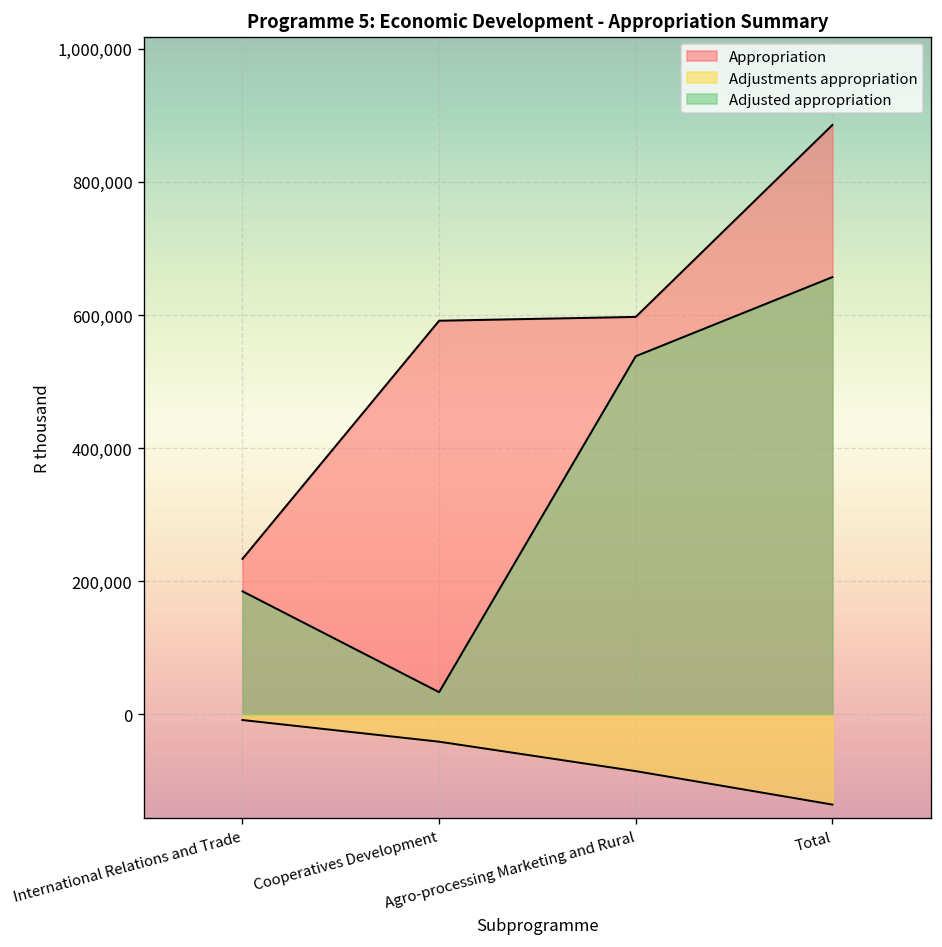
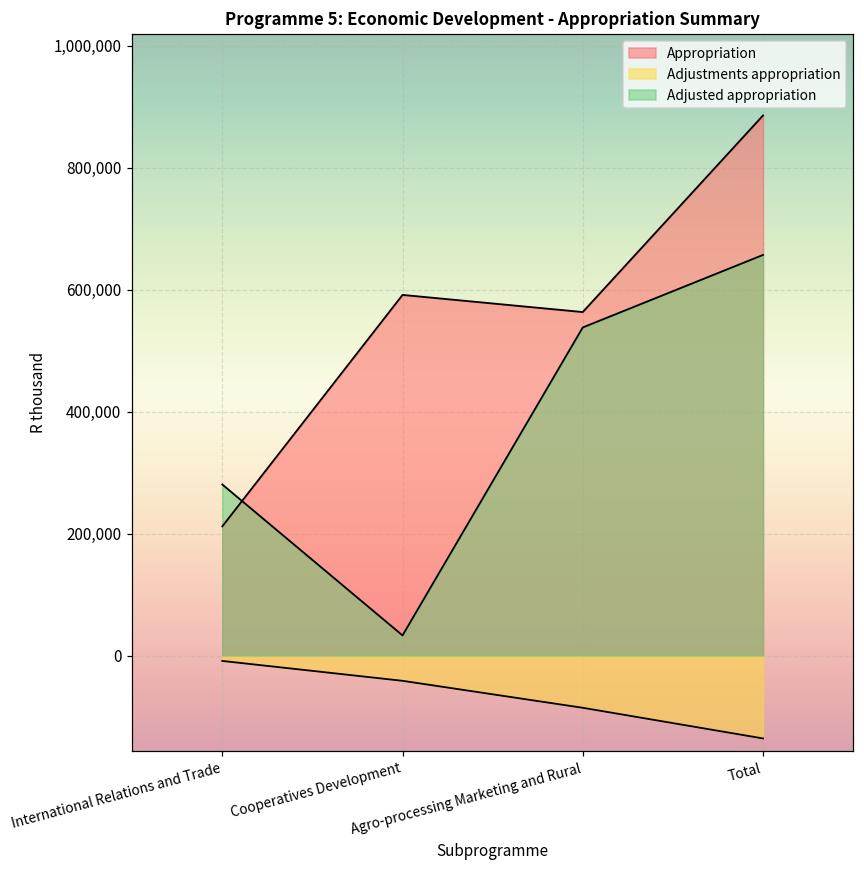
  {
    "Appropriation": {
-     "International Relations and Trade": "230,000",
+     "International Relations and Trade": "210,000",
      "Cooperatives Development": "590,000",
-     "Agro-processing Marketing and Rural": "600,000",
+     "Agro-processing Marketing and Rural": "560,000",
      "Total": "890,000"
    },
    "Adjusted appropriation": {
-     "International Relations and Trade": "180,000",
+     "International Relations and Trade": "280,000",
      "Cooperatives Development": "30,000",
      "Agro-processing Marketing and Rural": "540,000",
      "Total": "660,000"
    }
  }
